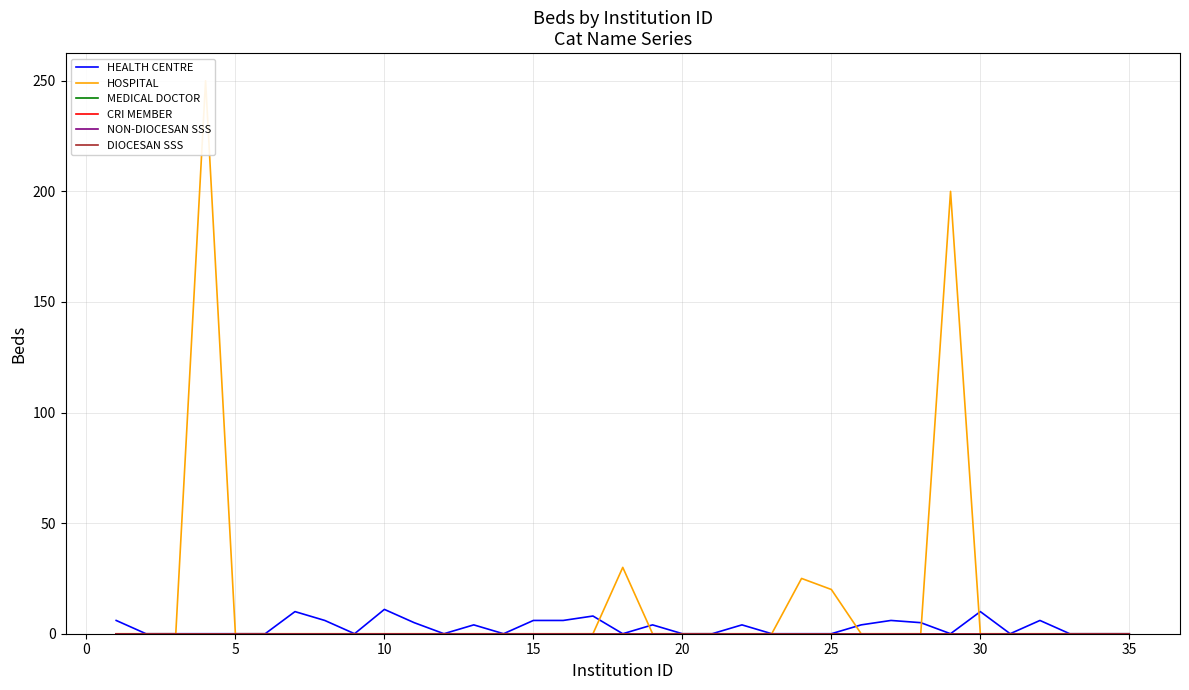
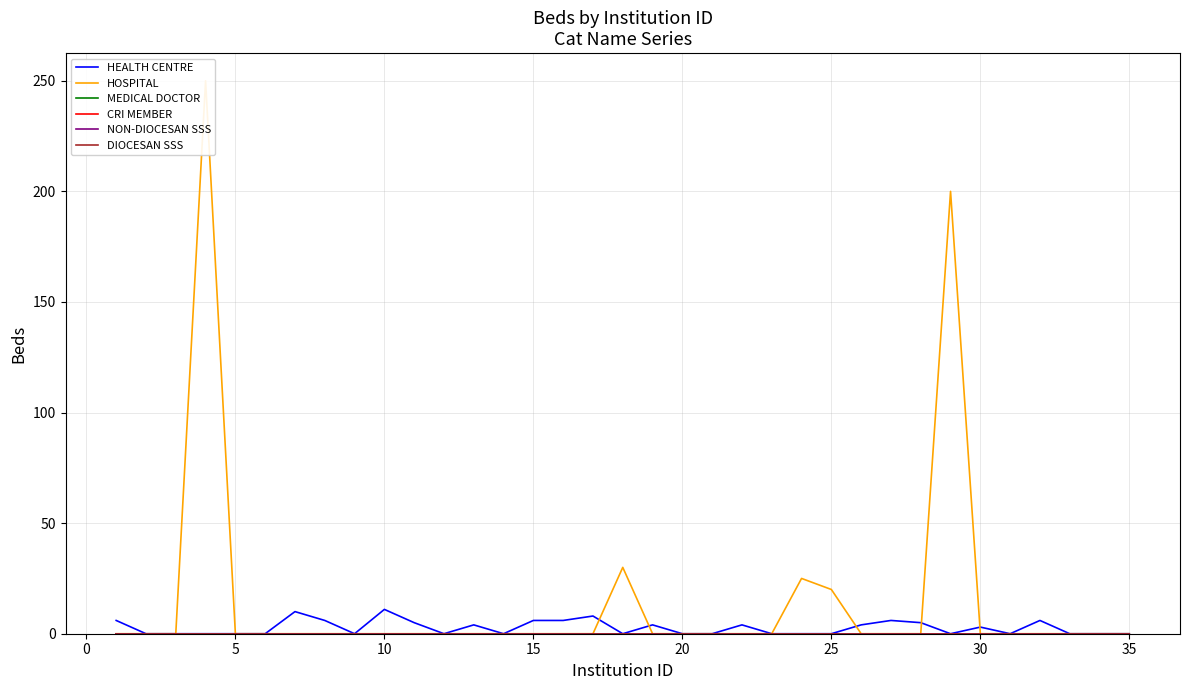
  {
    "HEALTH CENTRE": {
      "10": 11,
      "15": 6,
-     "30": 10
+     "30": 3
    },
    "HOSPITAL": {
      "25": 20
    }
  }
